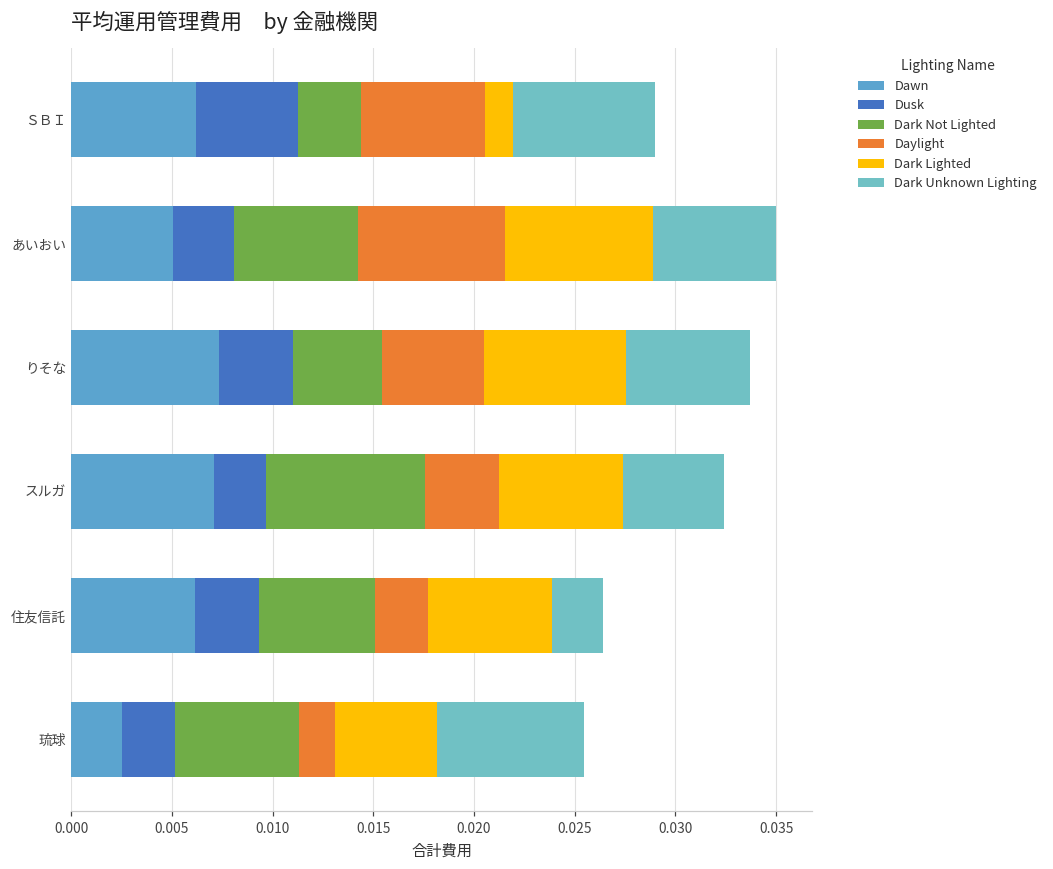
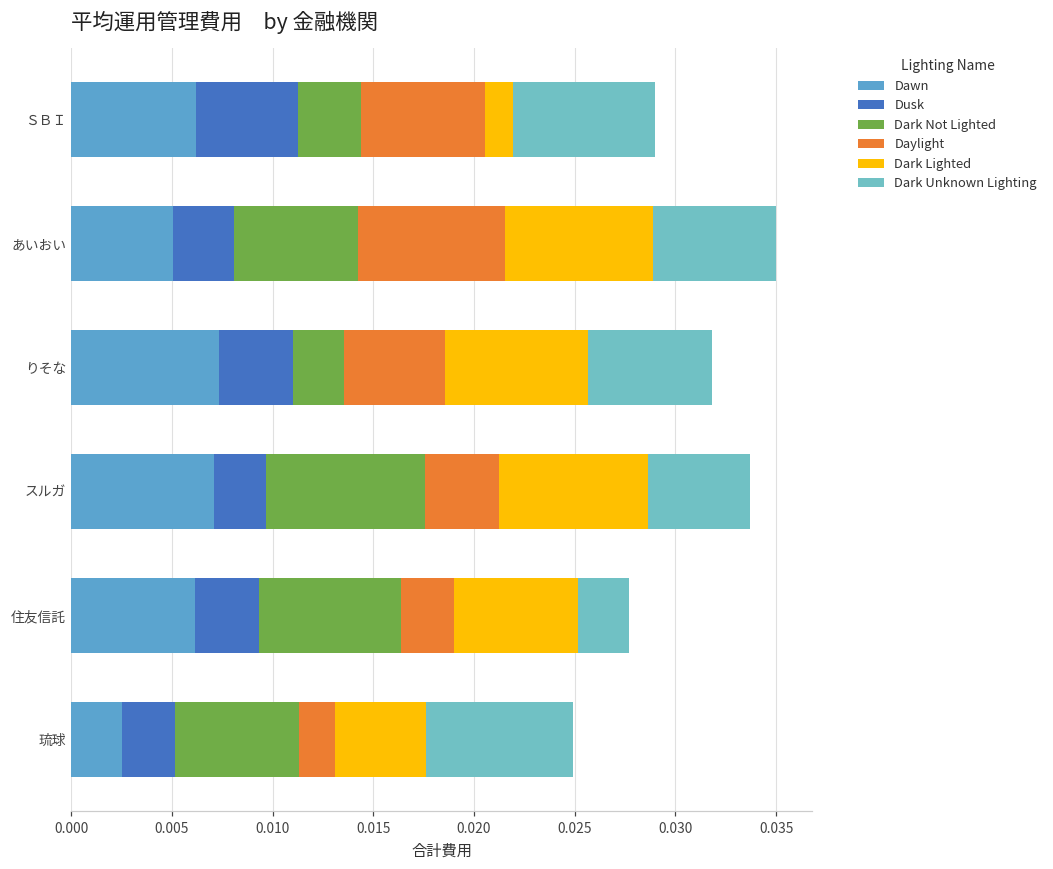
  {
    "Dark Not Lighted": {
      "ＳＢＩ": 0.0032,
      "あいおい": 0.0062,
-     "りそな": 0.0044,
+     "りそな": 0.0025,
      "スルガ": 0.0079,
-     "住友信託": 0.0058,
+     "住友信託": 0.0071,
      "琉球": 0.0061
    },
    "Daylight": {
      "ＳＢＩ": 0.0062,
      "あいおい": 0.0073,
      "りそな": 0.0051,
      "スルガ": 0.0037,
      "住友信託": 0.0026,
      "琉球": 0.0018
    },
    "Dark Lighted": {
      "ＳＢＩ": 0.0014,
      "あいおい": 0.0073,
      "りそな": 0.0071,
-     "スルガ": 0.0061,
+     "スルガ": 0.0074,
      "住友信託": 0.0062,
-     "琉球": 0.0051
+     "琉球": 0.0045
    }
  }
